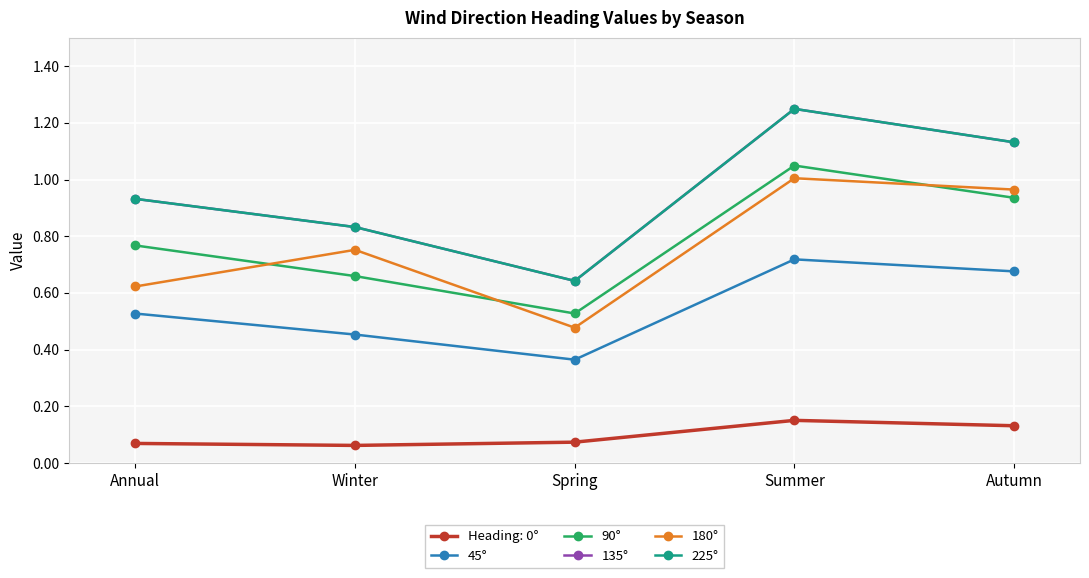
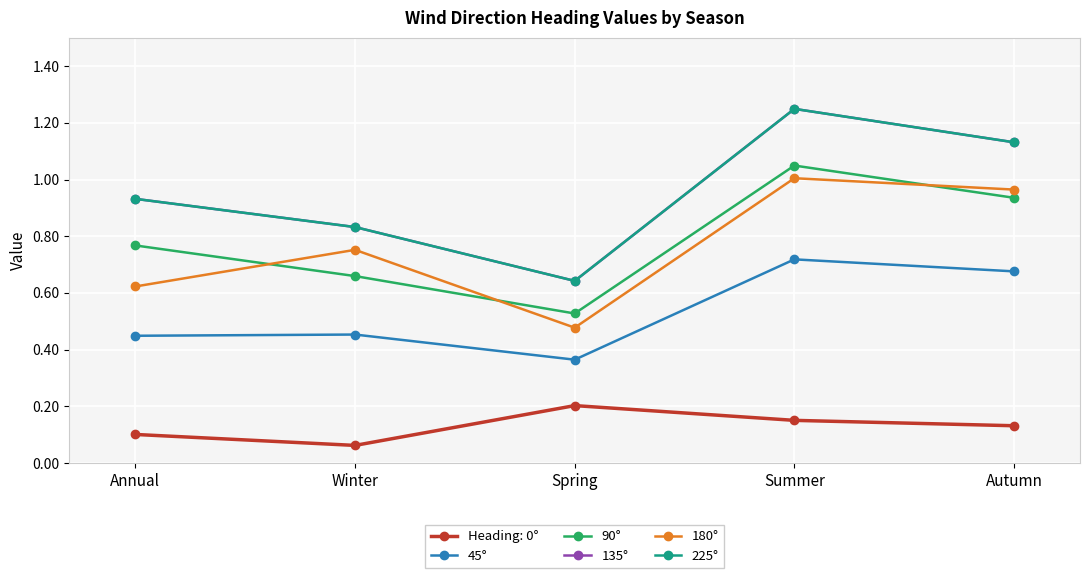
  {
    "Heading: 0°": {
-     "Annual": 0.07,
+     "Annual": 0.10,
      "Winter": 0.06,
-     "Spring": 0.07,
+     "Spring": 0.20,
      "Summer": 0.15,
      "Autumn": 0.13
    },
    "45°": {
-     "Annual": 0.53,
+     "Annual": 0.45,
      "Winter": 0.45,
      "Spring": 0.36,
      "Summer": 0.72,
      "Autumn": 0.68
    },
    "180°": {
      "Annual": 0.62,
      "Winter": 0.75,
      "Spring": 0.48,
      "Summer": 1.00,
      "Autumn": 0.96
    }
  }
